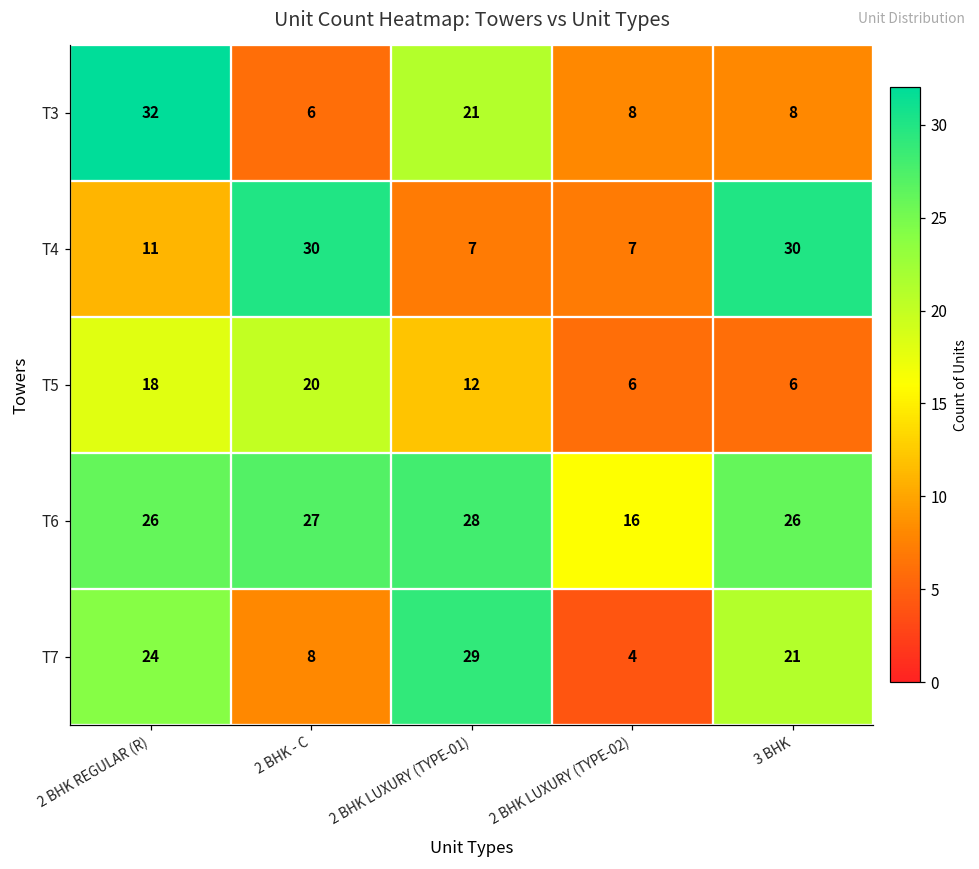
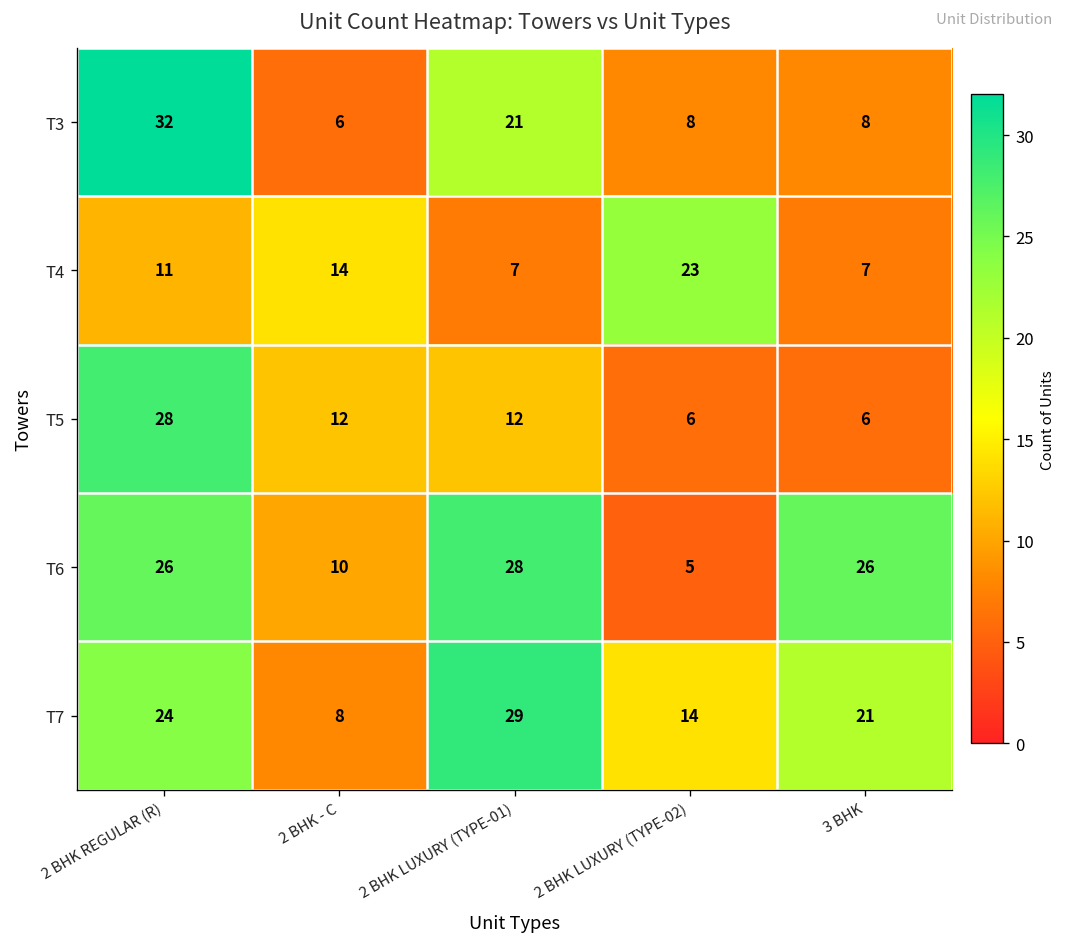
  {
    "T3": {
      "2 BHK REGULAR (R)": 32,
      "2 BHK - C": 6,
      "2 BHK LUXURY (TYPE-01)": 21,
      "2 BHK LUXURY (TYPE-02)": 8,
      "3 BHK": 8
    },
    "T4": {
      "2 BHK REGULAR (R)": 11,
-     "2 BHK - C": 30,
+     "2 BHK - C": 14,
      "2 BHK LUXURY (TYPE-01)": 7,
-     "2 BHK LUXURY (TYPE-02)": 7,
-     "3 BHK": 30
+     "2 BHK LUXURY (TYPE-02)": 23,
+     "3 BHK": 7
    },
    "T5": {
-     "2 BHK REGULAR (R)": 18,
-     "2 BHK - C": 20,
+     "2 BHK REGULAR (R)": 28,
+     "2 BHK - C": 12,
      "2 BHK LUXURY (TYPE-01)": 12,
      "2 BHK LUXURY (TYPE-02)": 6,
      "3 BHK": 6
    },
    "T6": {
      "2 BHK REGULAR (R)": 26,
-     "2 BHK - C": 27,
+     "2 BHK - C": 10,
      "2 BHK LUXURY (TYPE-01)": 28,
-     "2 BHK LUXURY (TYPE-02)": 16,
+     "2 BHK LUXURY (TYPE-02)": 5,
      "3 BHK": 26
    },
    "T7": {
      "2 BHK REGULAR (R)": 24,
      "2 BHK - C": 8,
      "2 BHK LUXURY (TYPE-01)": 29,
-     "2 BHK LUXURY (TYPE-02)": 4,
+     "2 BHK LUXURY (TYPE-02)": 14,
      "3 BHK": 21
    }
  }
